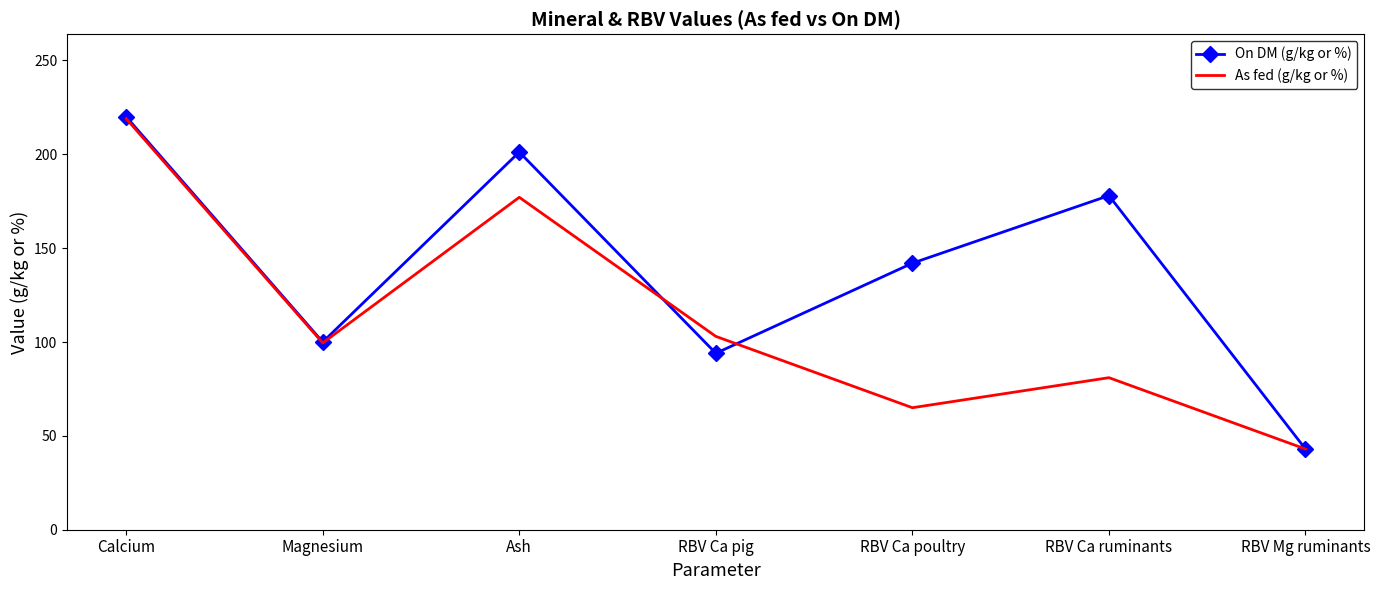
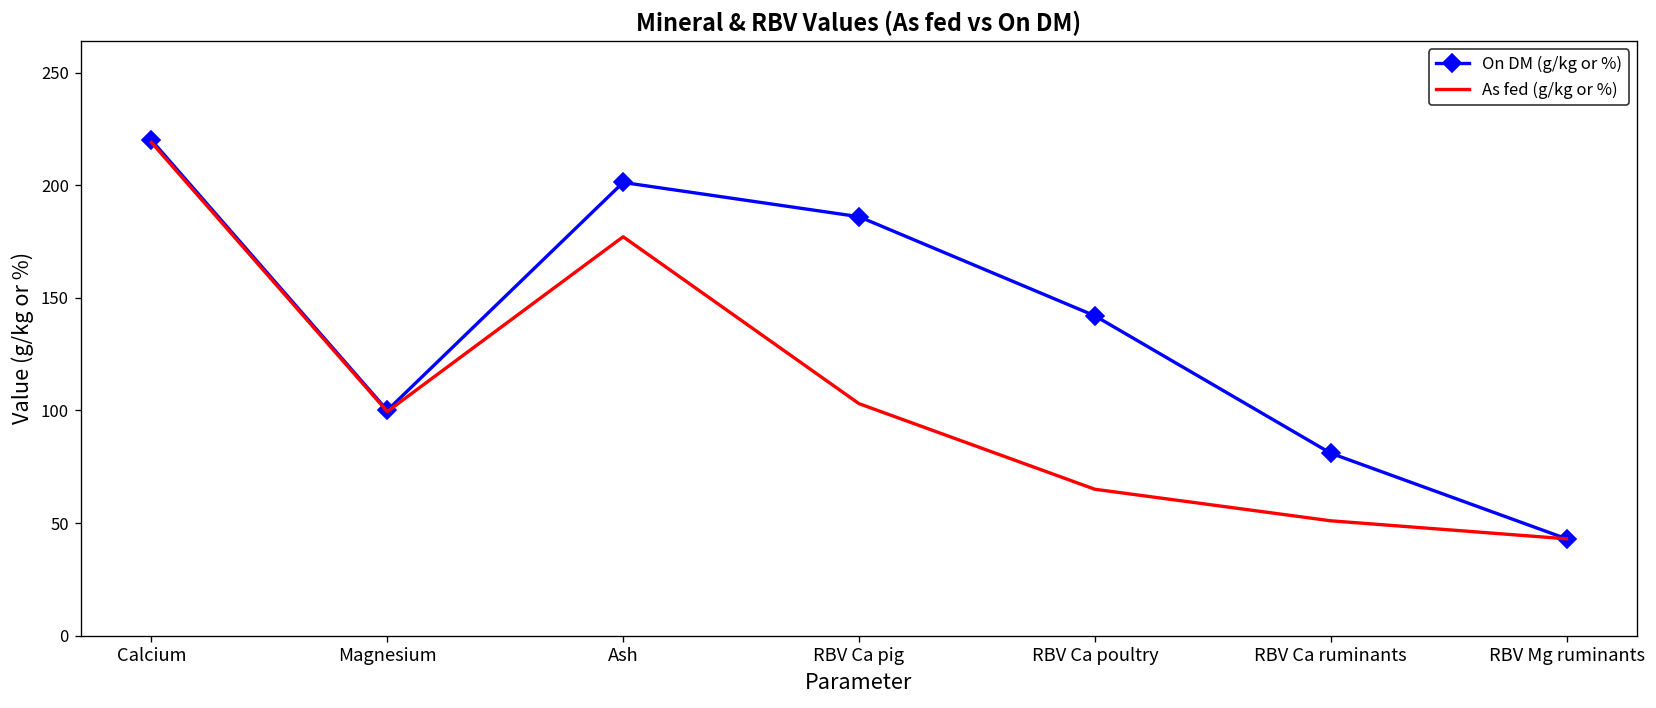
  {
    "On DM (g/kg or %)": {
      "Ash": 201,
-     "RBV Ca pig": 94,
+     "RBV Ca pig": 186,
      "RBV Ca poultry": 142,
-     "RBV Ca ruminants": 178
+     "RBV Ca ruminants": 81
    },
    "As fed (g/kg or %)": {
      "Ash": 177,
      "RBV Ca pig": 103,
      "RBV Ca poultry": 65,
-     "RBV Ca ruminants": 81
+     "RBV Ca ruminants": 51
    }
  }
